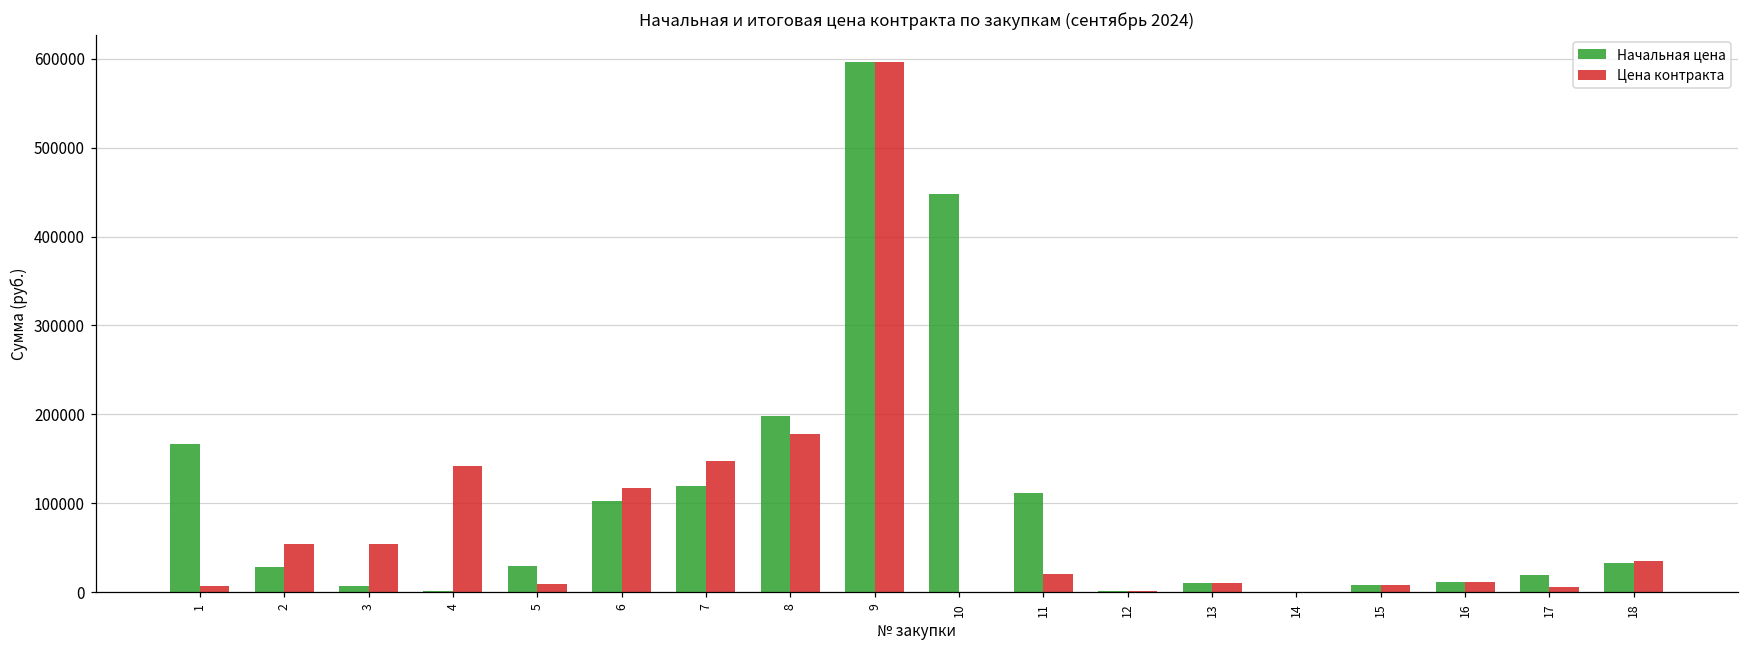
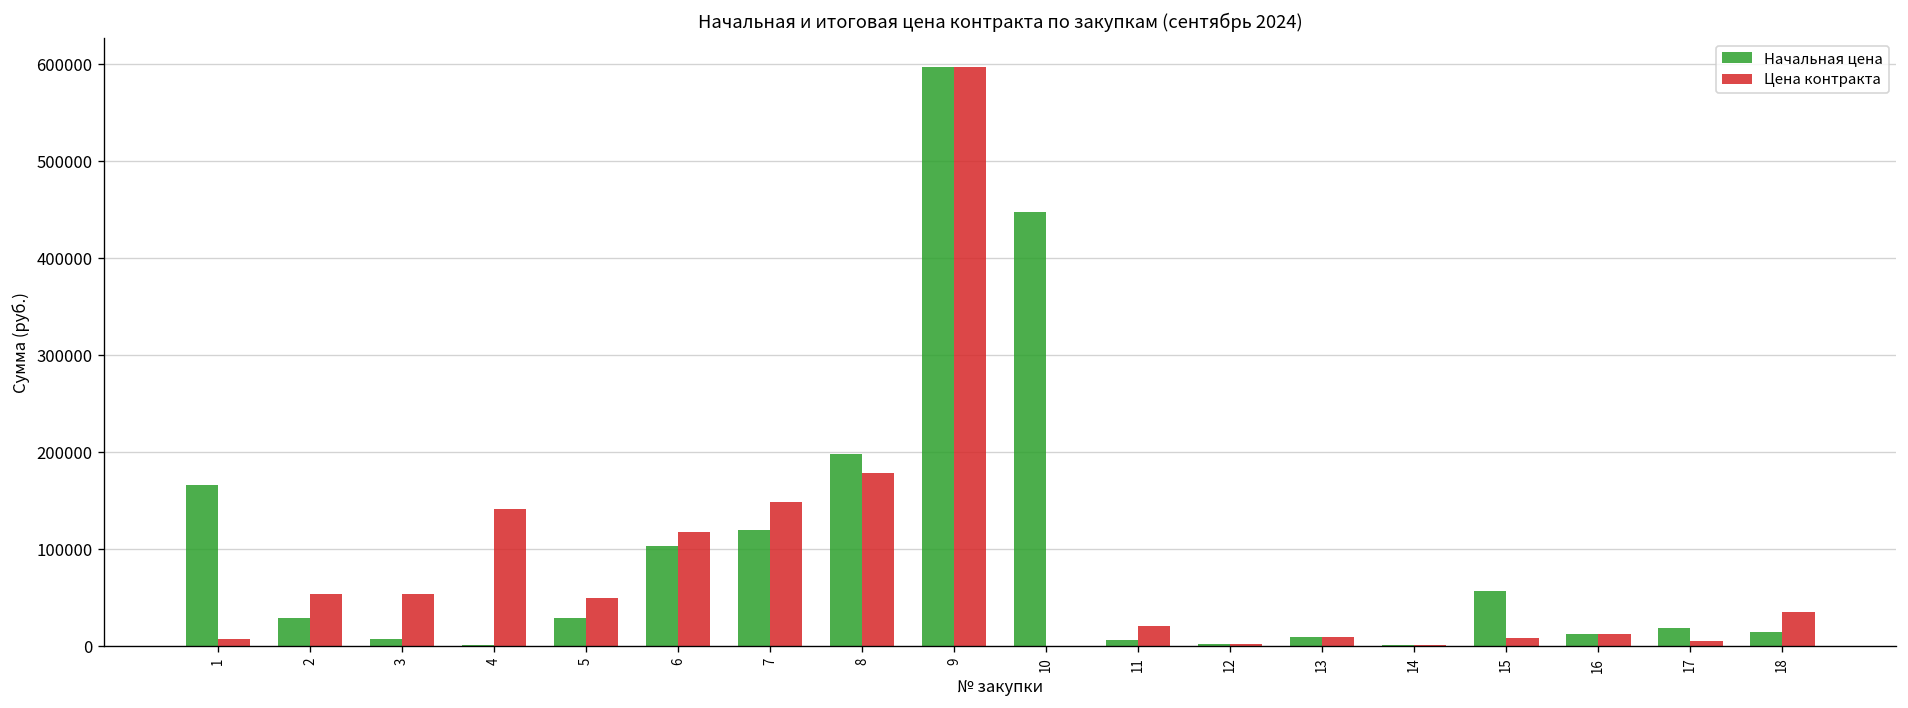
  {
    "Начальная цена": {
      "1": 170000,
      "2": 30000,
      "3": 10000,
      "5": 30000,
      "6": 100000,
      "7": 120000,
      "8": 200000,
      "9": 600000,
      "10": 450000,
-     "11": 110000,
+     "11": 10000,
      "13": 10000,
-     "15": 10000,
+     "15": 60000,
      "16": 10000,
      "17": 20000,
-     "18": 30000
+     "18": 10000
    },
    "Цена контракта": {
      "1": 10000,
      "2": 50000,
      "3": 50000,
      "4": 140000,
-     "5": 10000,
+     "5": 50000,
      "6": 120000,
      "7": 150000,
      "8": 180000,
      "9": 600000,
      "11": 20000,
      "13": 10000,
      "15": 10000,
      "16": 10000,
      "17": 10000,
      "18": 40000
    }
  }
